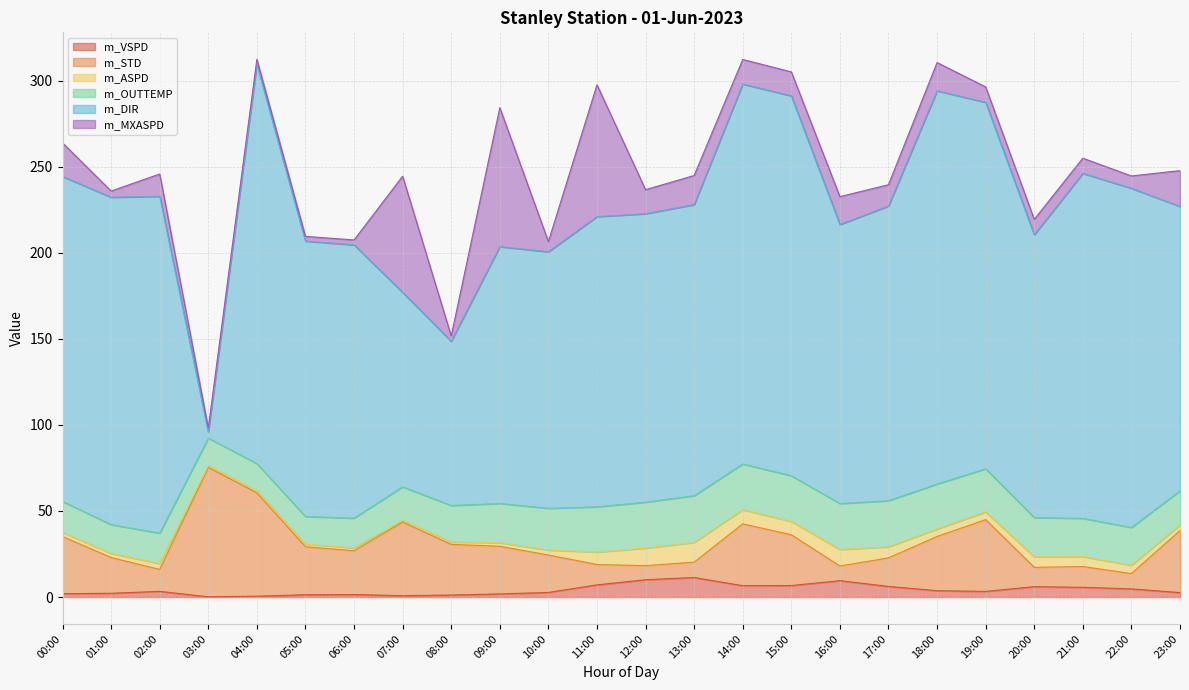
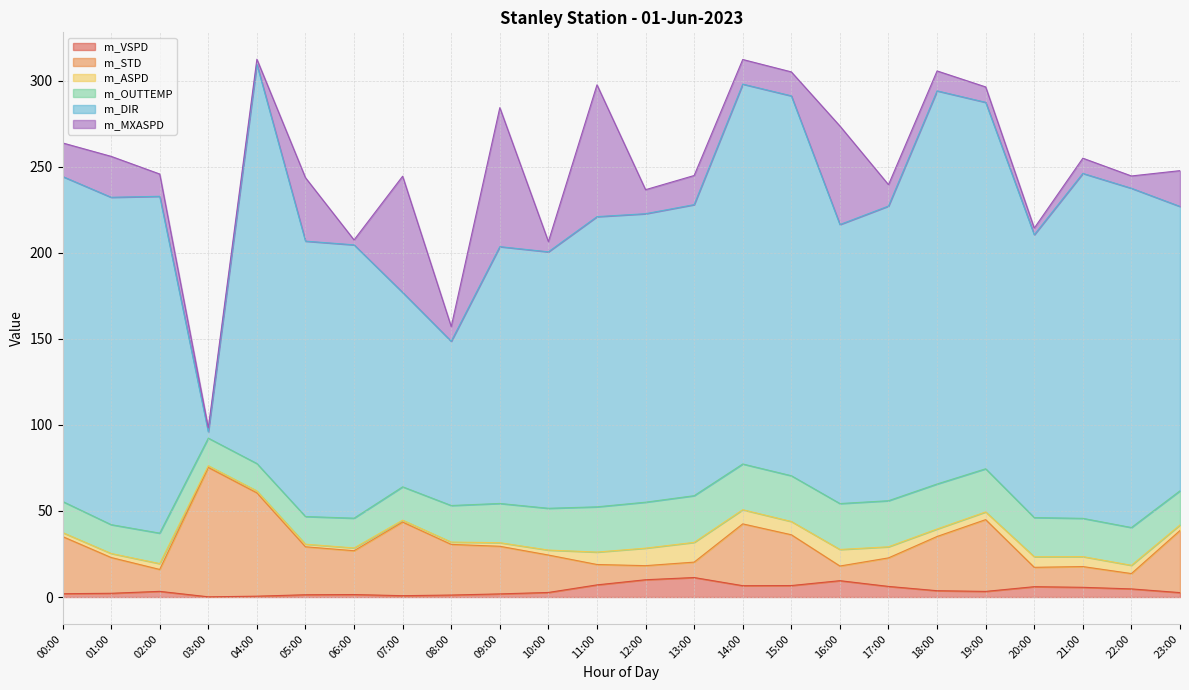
  {
    "m_MXASPD": {
      "00:00": 19,
-     "01:00": 4,
+     "01:00": 24,
      "02:00": 13,
      "03:00": 2,
      "04:00": 3,
-     "05:00": 3,
+     "05:00": 37,
      "06:00": 3,
      "07:00": 68,
-     "08:00": 3,
+     "08:00": 9,
      "09:00": 81,
      "10:00": 6,
      "11:00": 77,
      "12:00": 14,
      "13:00": 17,
      "14:00": 14,
      "15:00": 14,
-     "16:00": 16,
+     "16:00": 57,
      "17:00": 12,
-     "18:00": 16,
+     "18:00": 12,
      "19:00": 9,
-     "20:00": 9,
+     "20:00": 4,
      "21:00": 9,
      "22:00": 7,
      "23:00": 21
    }
  }
